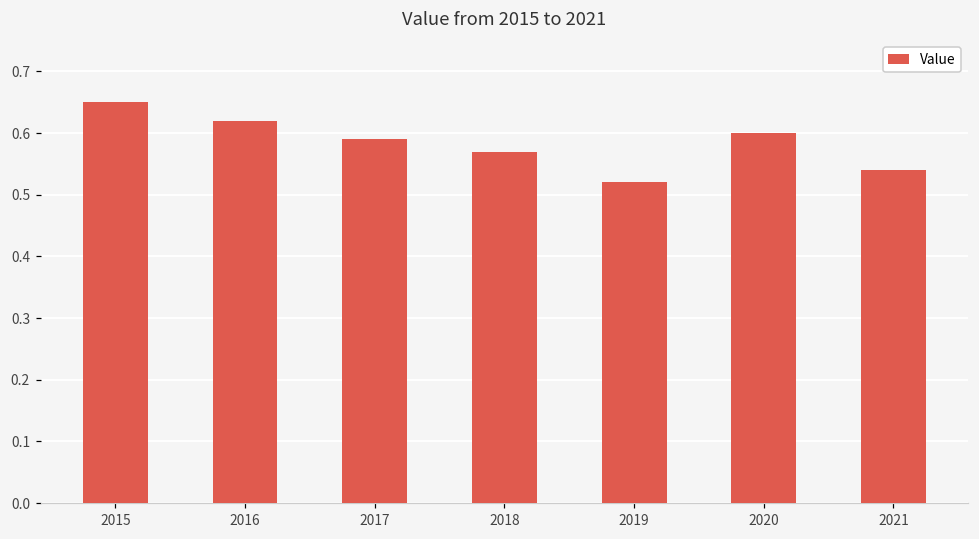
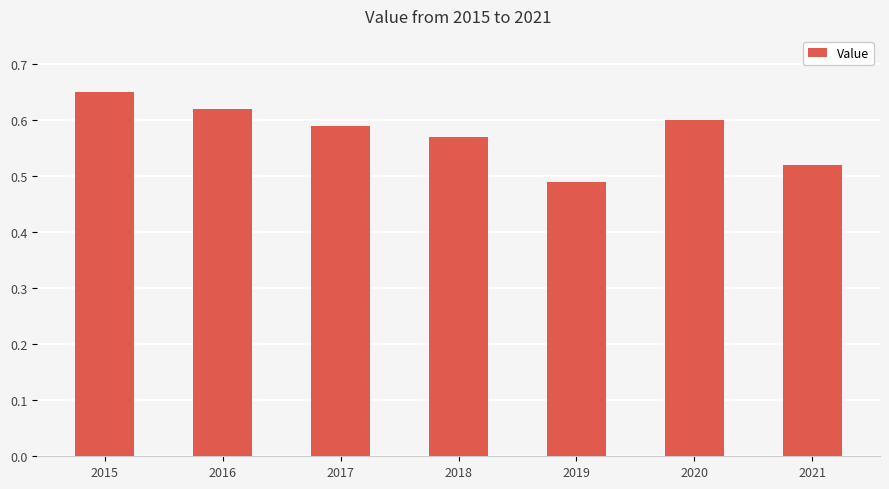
  {
    "2015": 0.65,
    "2016": 0.62,
    "2017": 0.59,
    "2018": 0.57,
-   "2019": 0.52,
+   "2019": 0.49,
    "2020": 0.60,
-   "2021": 0.54
+   "2021": 0.52
  }
